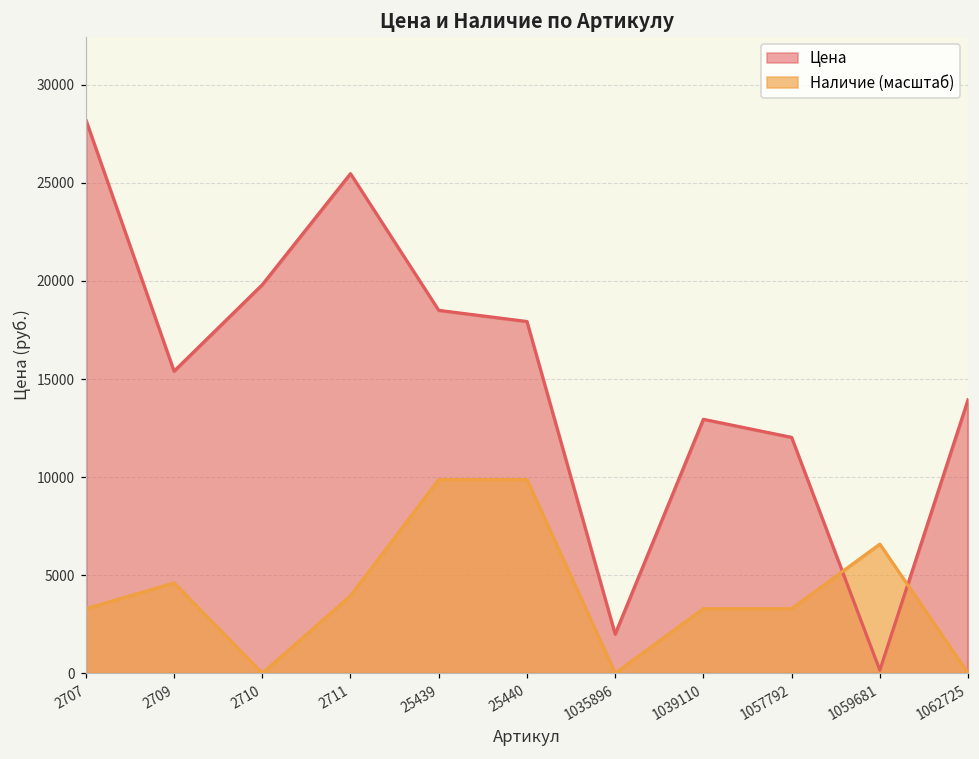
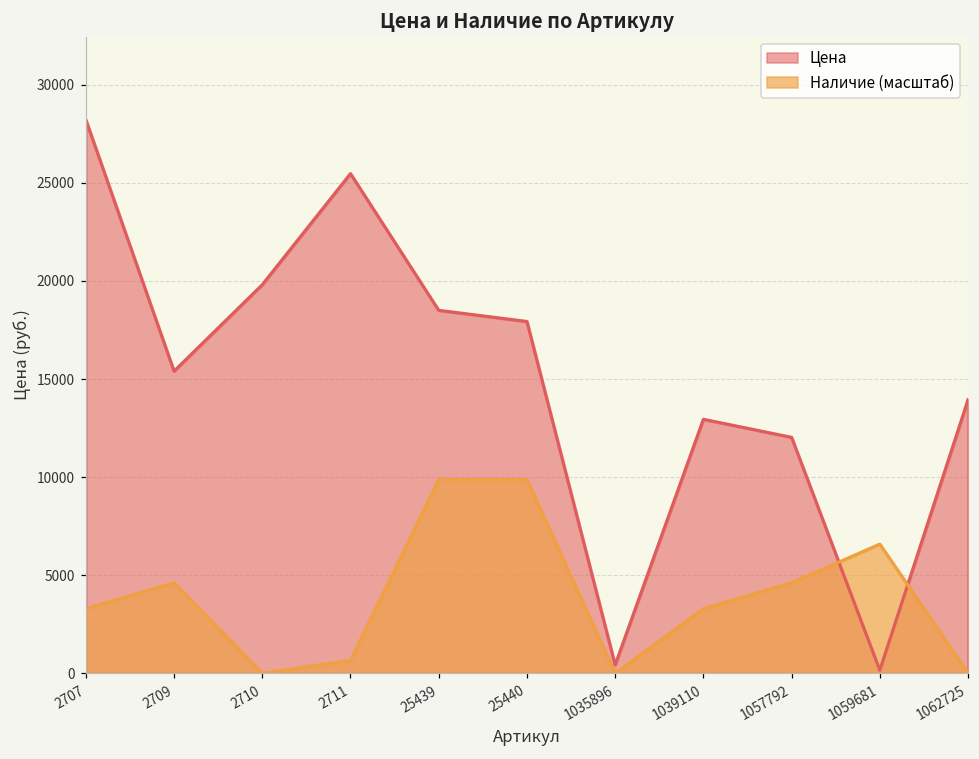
  {
    "Цена": {
      "2707": 28200,
      "2709": 15400,
      "2710": 19800,
      "2711": 25500,
      "25439": 18500,
      "25440": 17900,
-     "1035896": 2000,
+     "1035896": 400,
      "1039110": 13000,
      "1057792": 12000,
      "1059681": 200,
      "1062725": 13900
    },
    "Наличие (масштаб)": {
      "2707": 3300,
      "2709": 4600,
      "2710": 0,
-     "2711": 4000,
+     "2711": 700,
      "25439": 9900,
      "25440": 9900,
      "1035896": 0,
      "1039110": 3300,
-     "1057792": 3300,
+     "1057792": 4600,
      "1059681": 6600,
      "1062725": 0
    }
  }
